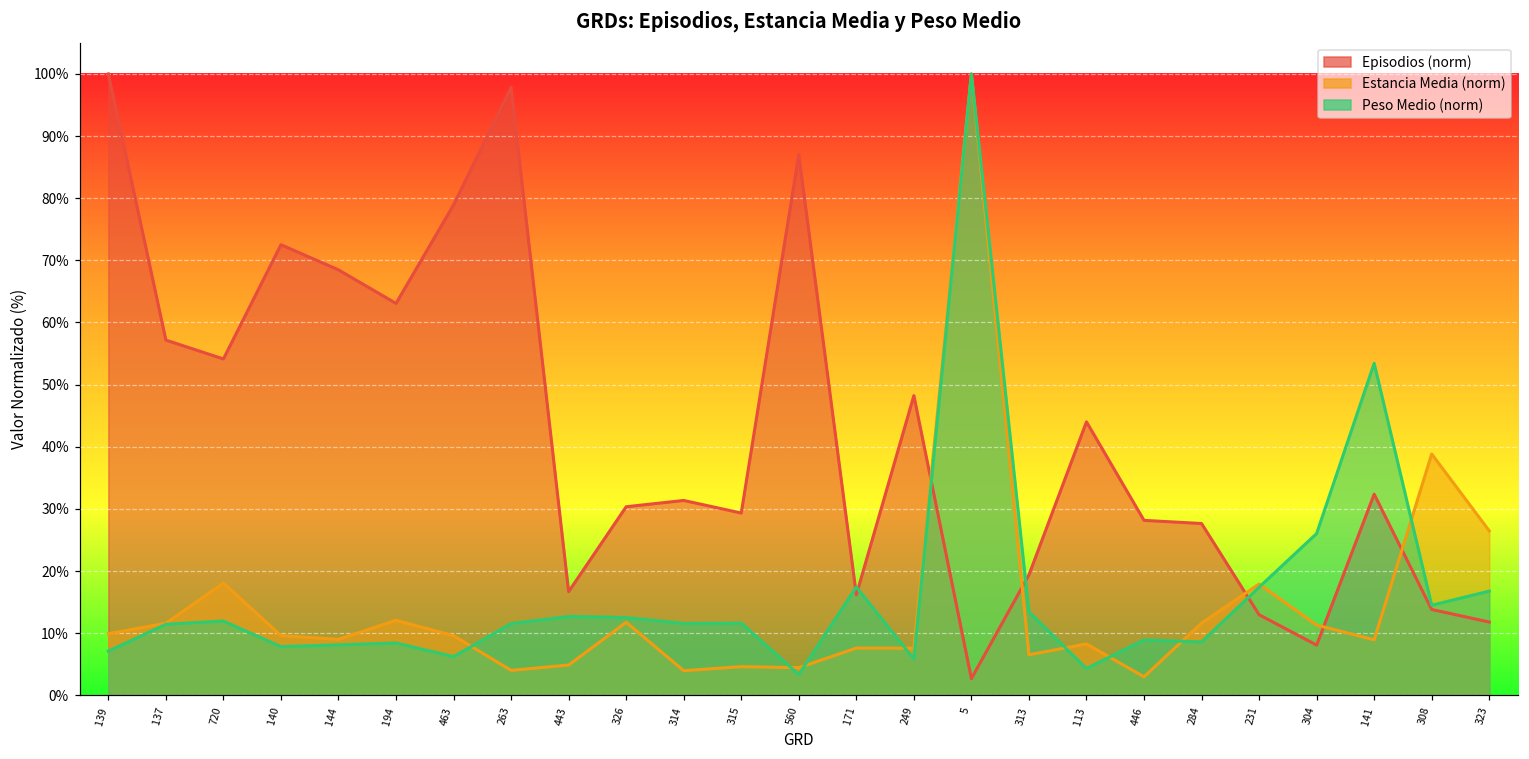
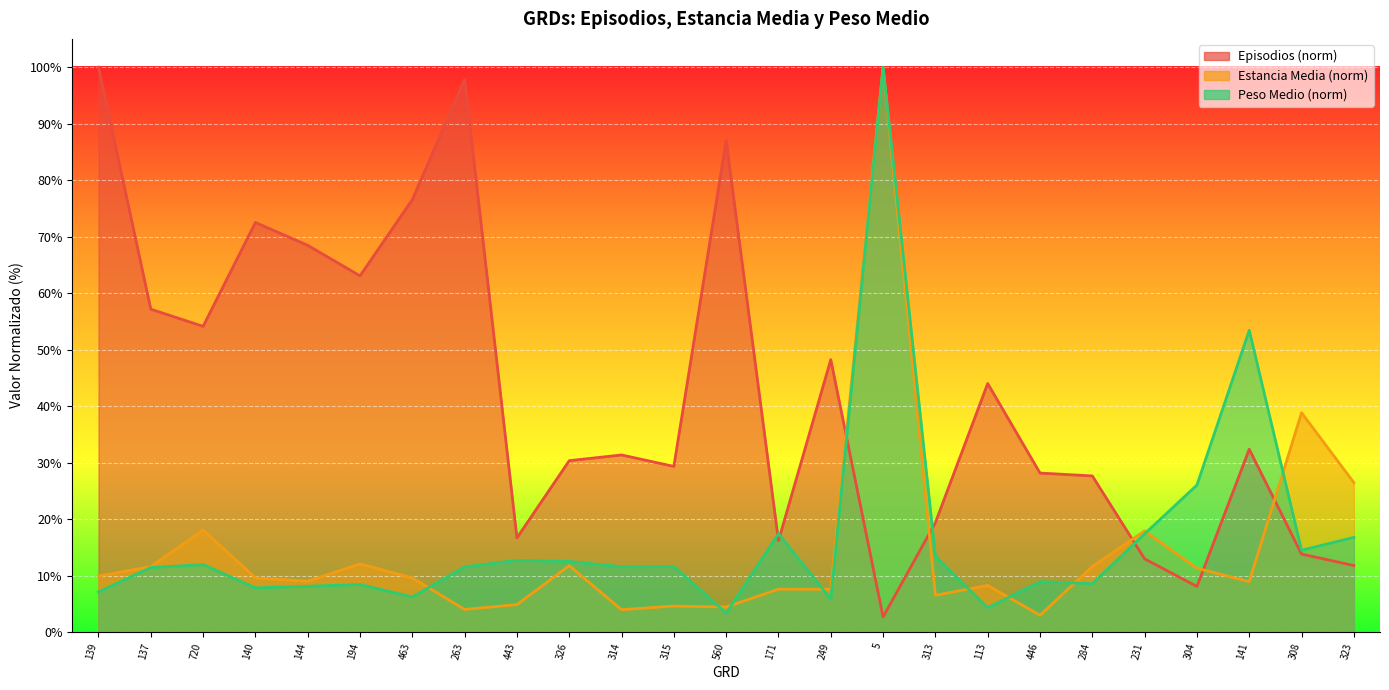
  {
    "Episodios (norm)": {
      "139": "100%",
      "137": "57%",
      "720": "54%",
      "140": "73%",
      "144": "68%",
      "194": "63%",
-     "463": "79%",
+     "463": "77%",
      "263": "98%",
      "443": "17%",
      "326": "30%",
      "314": "31%",
      "315": "29%",
      "560": "87%",
      "171": "16%",
      "249": "48%",
      "5": "3%",
      "313": "19%",
      "113": "44%",
      "446": "28%",
      "284": "28%",
      "231": "13%",
      "304": "8%",
      "141": "32%",
      "308": "14%",
      "323": "12%"
    },
    "Estancia Media (norm)": {
      "139": "10%",
      "720": "18%",
      "140": "10%",
      "144": "9%",
      "194": "12%",
      "463": "10%",
      "263": "4%",
      "443": "5%",
      "326": "12%",
      "314": "4%",
      "315": "5%",
      "560": "4%",
      "171": "8%",
      "249": "8%",
      "313": "7%",
      "113": "8%",
      "446": "3%",
      "284": "12%",
      "231": "18%",
      "304": "11%",
      "141": "9%",
      "308": "39%",
      "323": "26%"
    },
    "Peso Medio (norm)": {
      "139": "7%",
      "720": "12%",
      "140": "8%",
      "144": "8%",
      "194": "8%",
      "463": "6%",
      "263": "12%",
      "443": "13%",
      "326": "13%",
      "314": "12%",
      "315": "12%",
      "560": "3%",
      "171": "17%",
      "249": "6%",
      "313": "13%",
      "113": "4%",
      "446": "9%",
      "284": "9%",
      "231": "17%",
      "304": "26%",
      "141": "53%",
      "308": "15%",
      "323": "17%"
    }
  }
